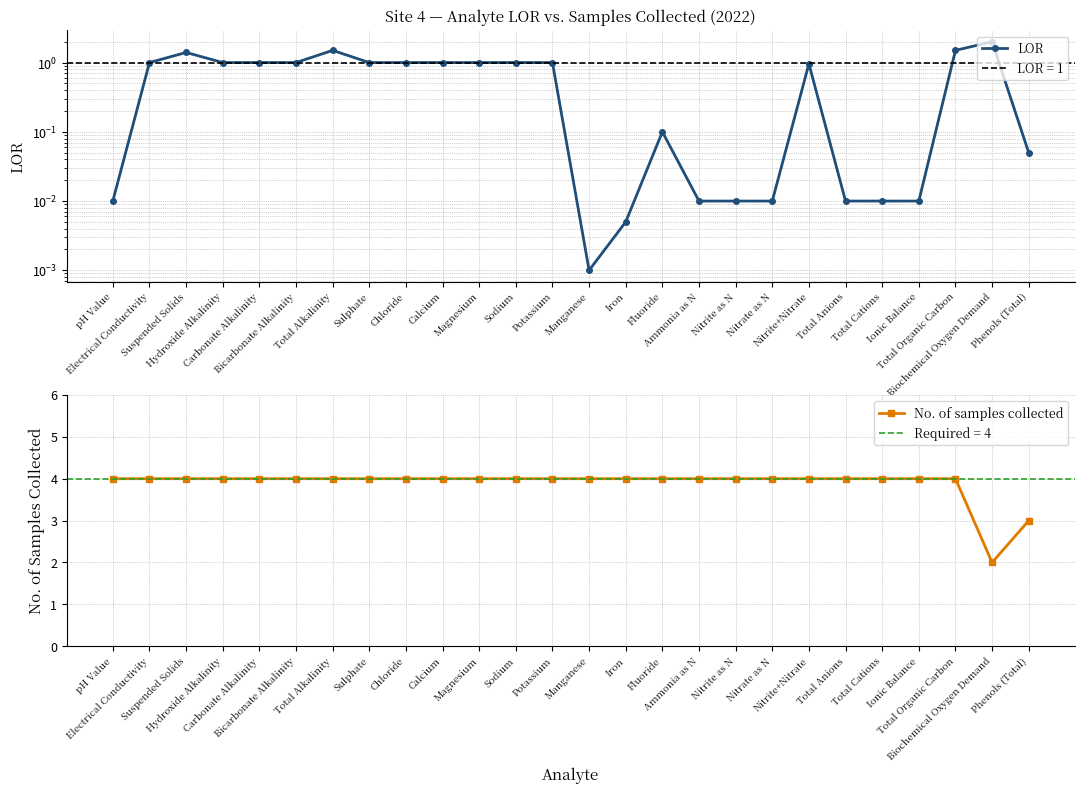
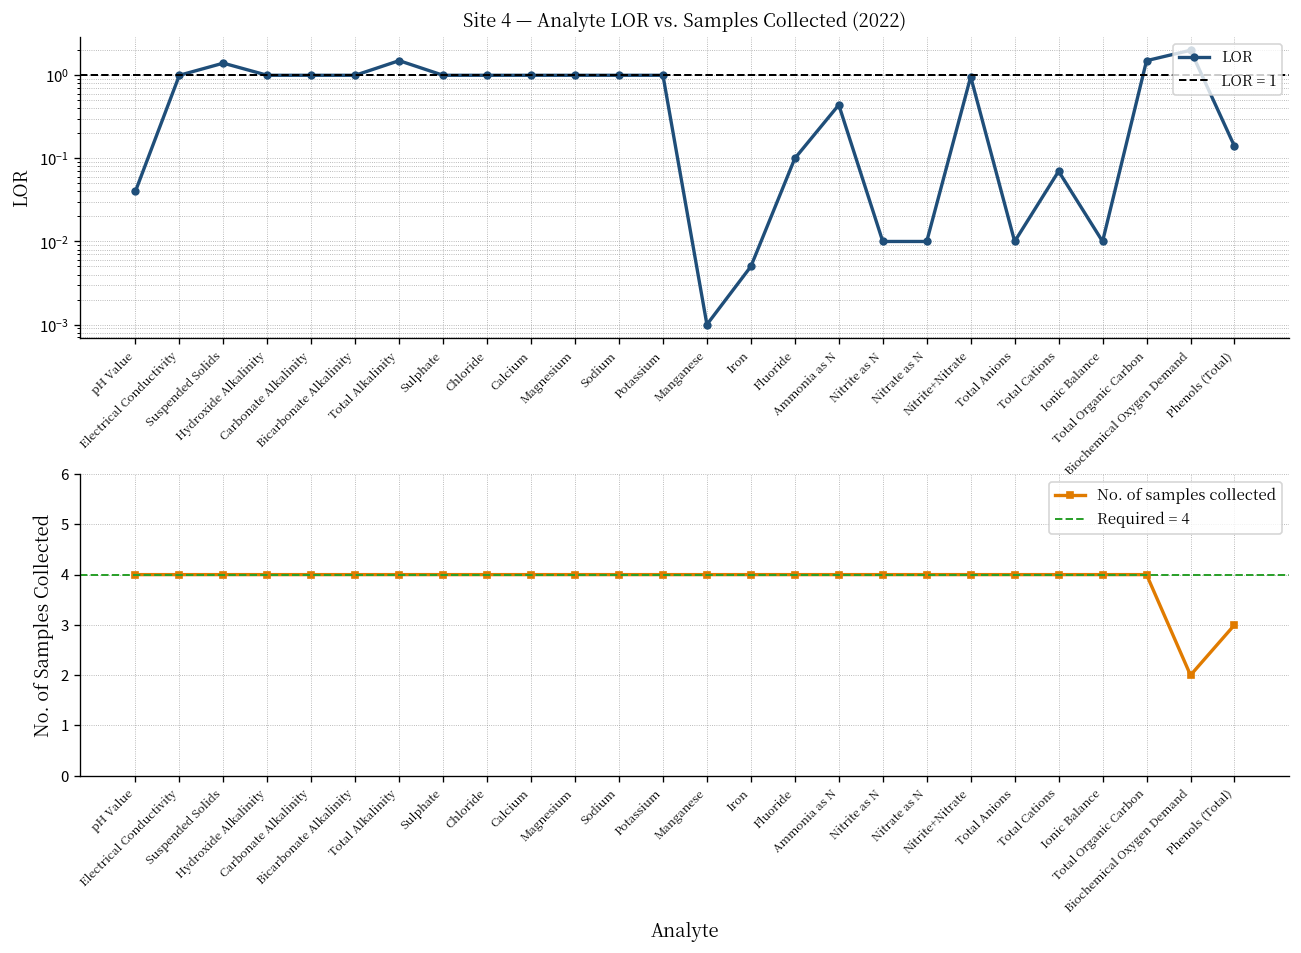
  {
    "Site 4 — Analyte LOR vs. Samples Collected (2022)": {
-     "pH Value": 0.01,
+     "pH Value": 0.04,
      "Electrical Conductivity": 1.0,
      "Suspended Solids": 1.4,
      "Hydroxide Alkalinity": 1.0,
      "Carbonate Alkalinity": 1.0,
      "Bicarbonate Alkalinity": 1.0,
      "Total Alkalinity": 1.5,
      "Sulphate": 1.0,
      "Chloride": 1.0,
      "Calcium": 1.0,
      "Magnesium": 1.0,
      "Sodium": 1.0,
      "Potassium": 1.0,
      "Manganese": 0.0010,
      "Iron": 0.005,
      "Fluoride": 0.10,
-     "Ammonia as N": 0.01,
+     "Ammonia as N": 0.4,
      "Nitrite as N": 0.01,
      "Nitrate as N": 0.01,
      "Nitrite+Nitrate": 1.0,
      "Total Anions": 0.01,
-     "Total Cations": 0.01,
+     "Total Cations": 0.07,
      "Ionic Balance": 0.01,
      "Total Organic Carbon": 1.5,
-     "Phenols (Total)": 0.05
+     "Phenols (Total)": 0.14
    }
  }
